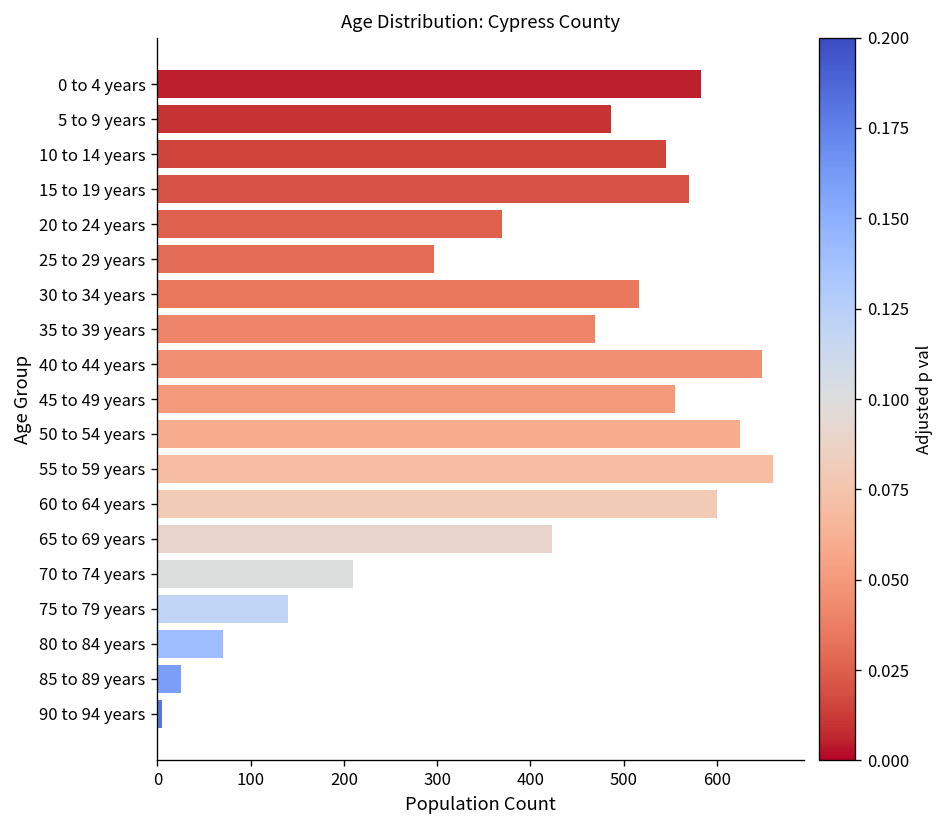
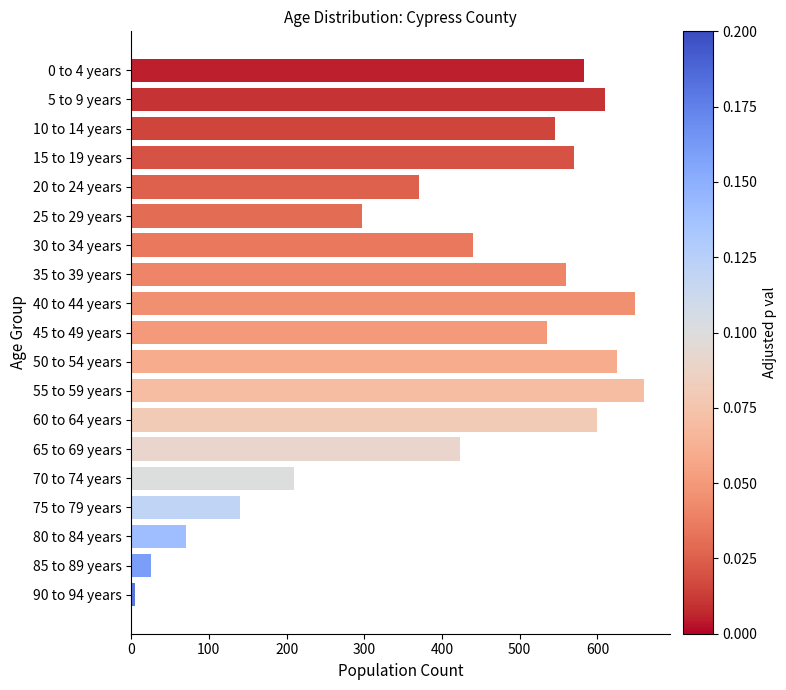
  {
    "0 to 4 years": 580,
-   "5 to 9 years": 490,
+   "5 to 9 years": 610,
    "10 to 14 years": 550,
    "15 to 19 years": 570,
    "20 to 24 years": 370,
    "25 to 29 years": 300,
-   "30 to 34 years": 520,
-   "35 to 39 years": 470,
+   "30 to 34 years": 440,
+   "35 to 39 years": 560,
    "40 to 44 years": 650,
-   "45 to 49 years": 560,
+   "45 to 49 years": 540,
    "50 to 54 years": 630,
    "55 to 59 years": 660,
    "60 to 64 years": 600,
    "65 to 69 years": 420,
    "70 to 74 years": 210,
    "75 to 79 years": 140,
    "80 to 84 years": 70,
    "85 to 89 years": 30,
    "90 to 94 years": 10
  }
